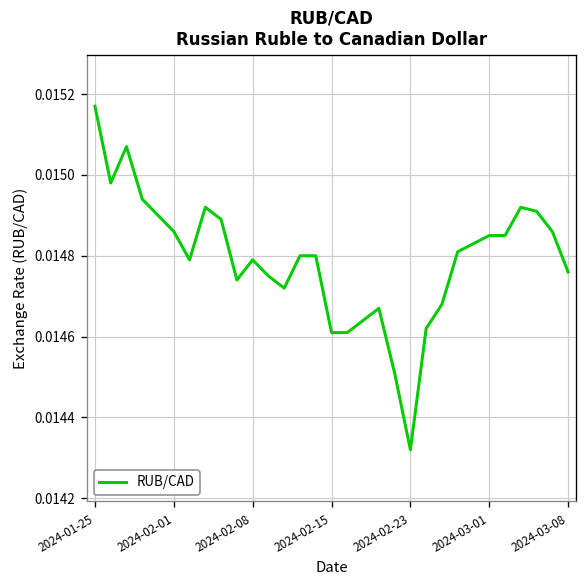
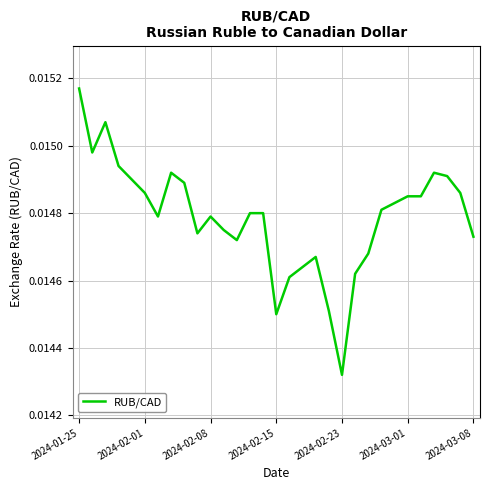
  {
    "2024-01-25": 0.01517,
    "2024-02-01": 0.01486,
    "2024-02-08": 0.01479,
-   "2024-02-15": 0.01461,
+   "2024-02-15": 0.01450,
    "2024-02-23": 0.01432,
    "2024-03-01": 0.01485,
-   "2024-03-08": 0.01476
+   "2024-03-08": 0.01473
  }
